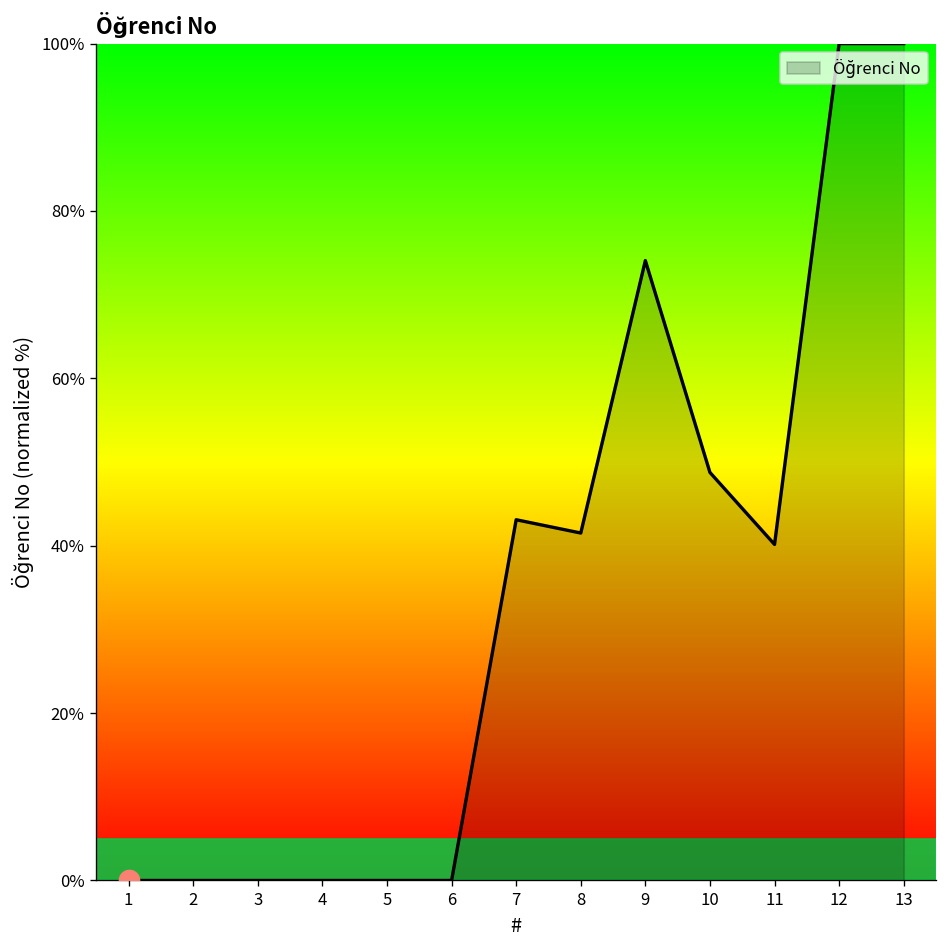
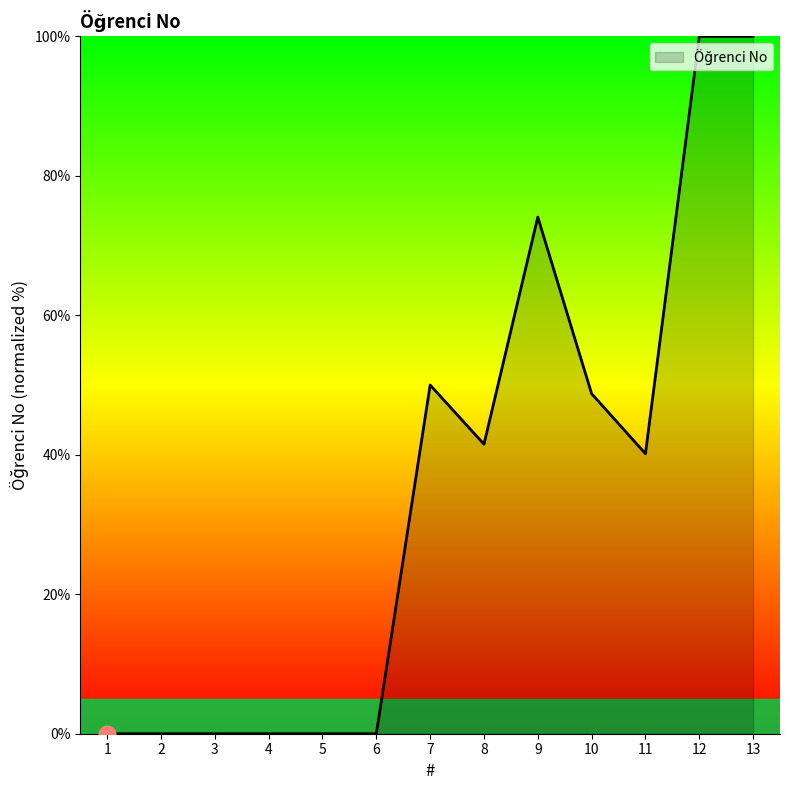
  {
    "Öğrenci No": {
-     "7": "43%",
+     "7": "50%",
      "8": "42%",
      "9": "74%",
      "10": "49%",
      "11": "40%",
      "12": "100%",
      "13": "100%"
    }
  }
